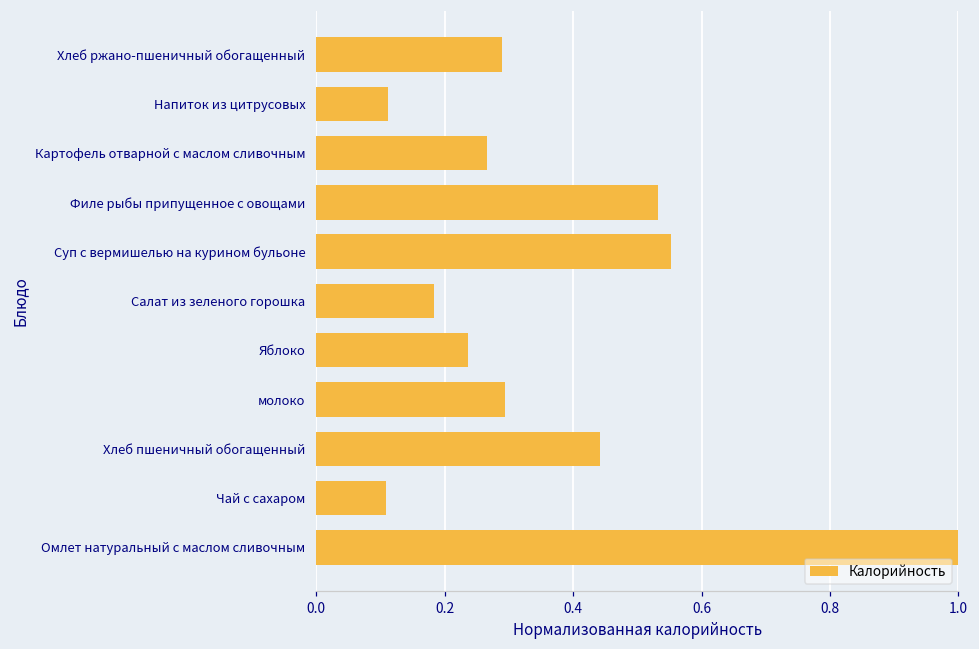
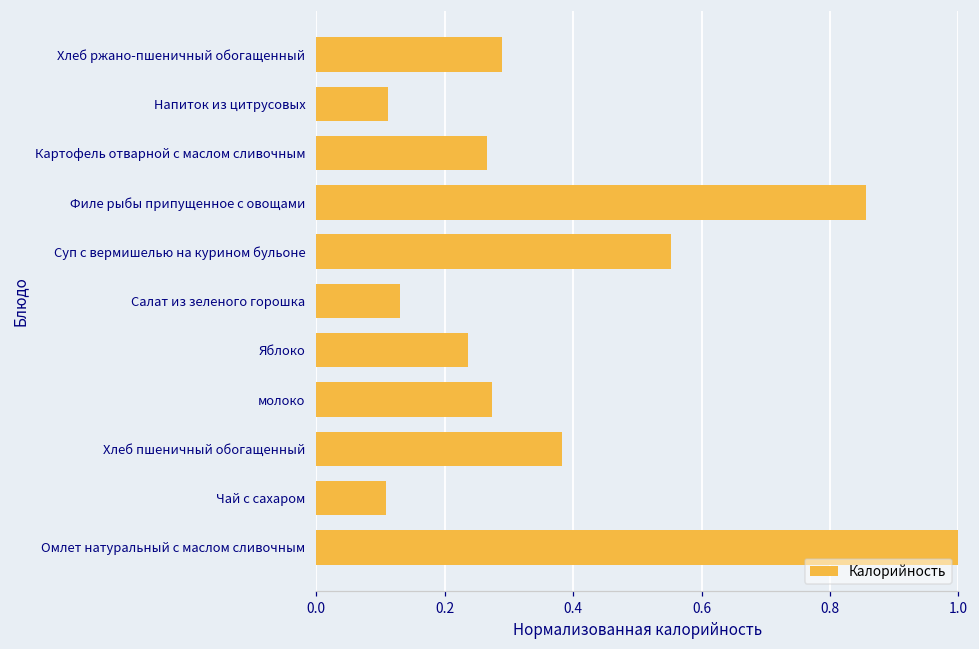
  {
    "Хлеб ржано-пшеничный обогащенный": 0.29,
    "Напиток из цитрусовых": 0.11,
    "Картофель отварной с маслом сливочным": 0.27,
-   "Филе рыбы припущенное с овощами": 0.53,
+   "Филе рыбы припущенное с овощами": 0.86,
    "Суп с вермишелью на курином бульоне": 0.55,
-   "Салат из зеленого горошка": 0.18,
+   "Салат из зеленого горошка": 0.13,
    "Яблоко": 0.24,
-   "молоко": 0.29,
-   "Хлеб пшеничный обогащенный": 0.44,
+   "молоко": 0.27,
+   "Хлеб пшеничный обогащенный": 0.38,
    "Чай с сахаром": 0.11,
    "Омлет натуральный с маслом сливочным": 1.00
  }
